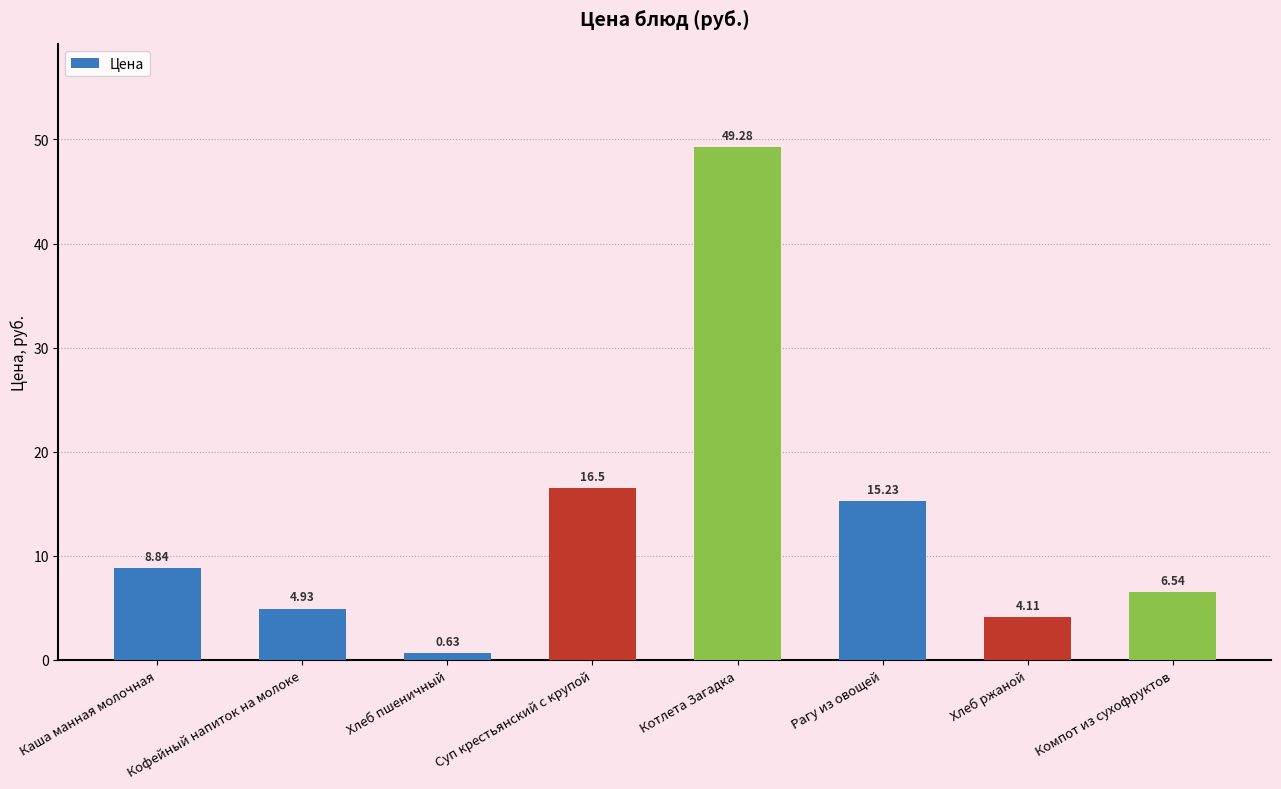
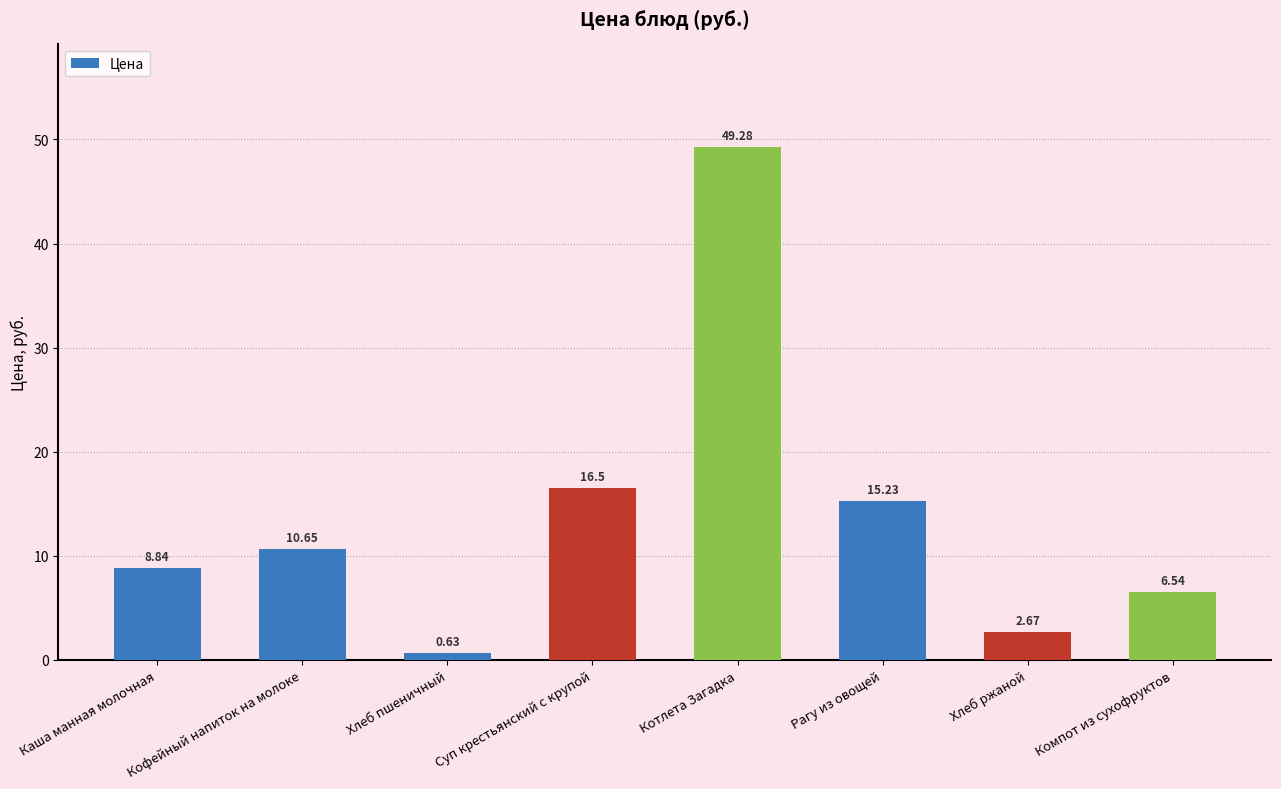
  {
    "Каша манная молочная": 8.84,
-   "Кофейный напиток на молоке": 4.93,
+   "Кофейный напиток на молоке": 10.65,
    "Хлеб пшеничный": 0.63,
    "Суп крестьянский с крупой": 16.5,
    "Котлета Загадка": 49.28,
    "Рагу из овощей": 15.23,
-   "Хлеб ржаной": 4.11,
+   "Хлеб ржаной": 2.67,
    "Компот из сухофруктов": 6.54
  }
